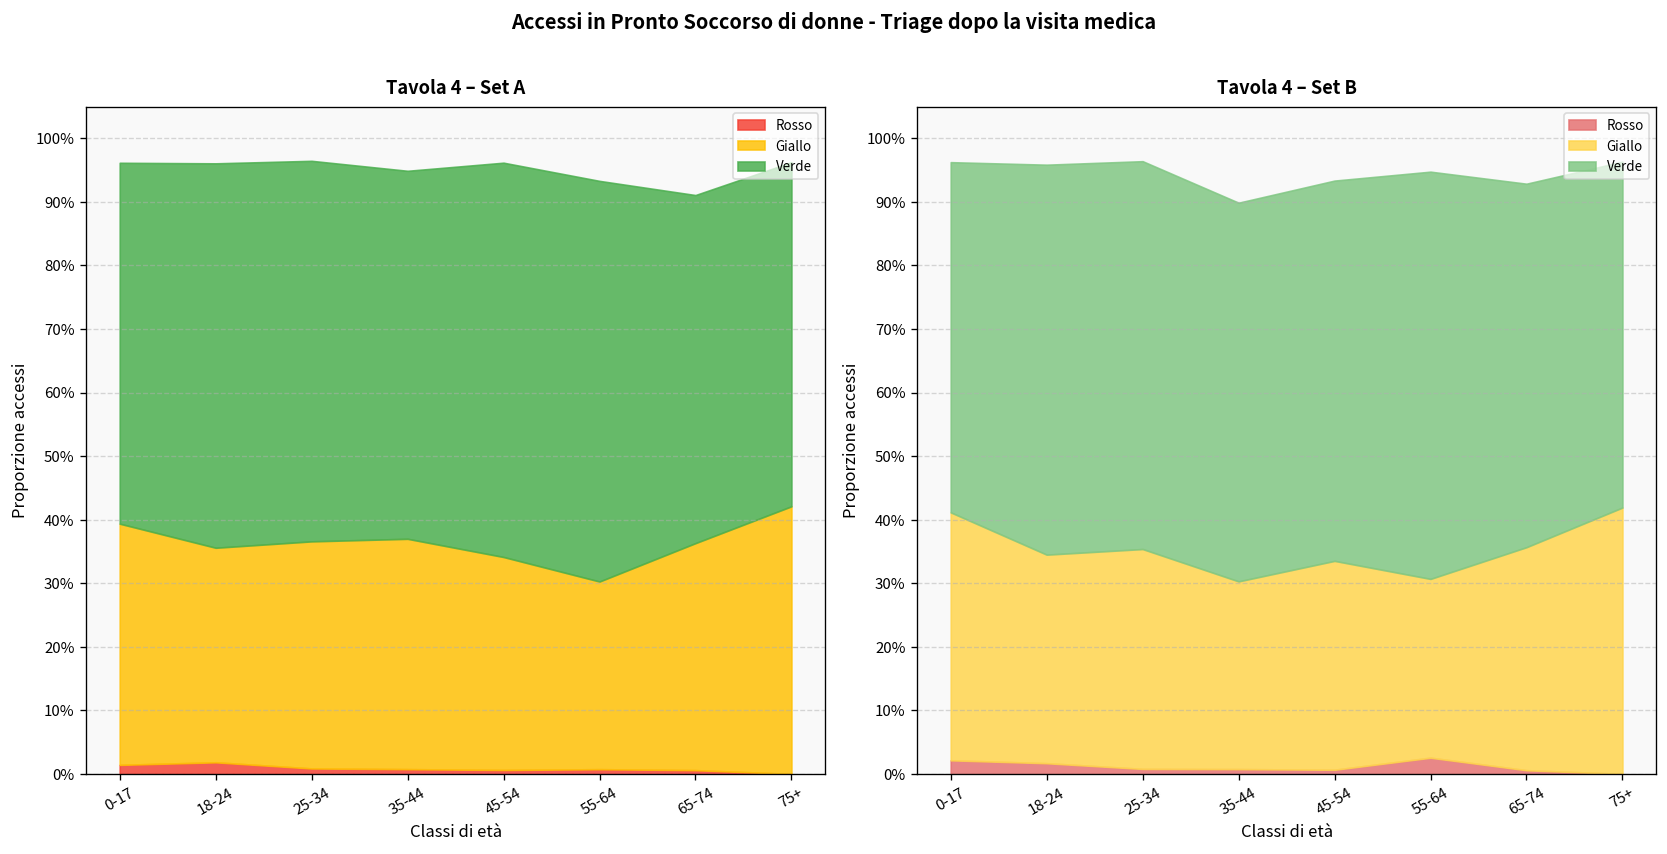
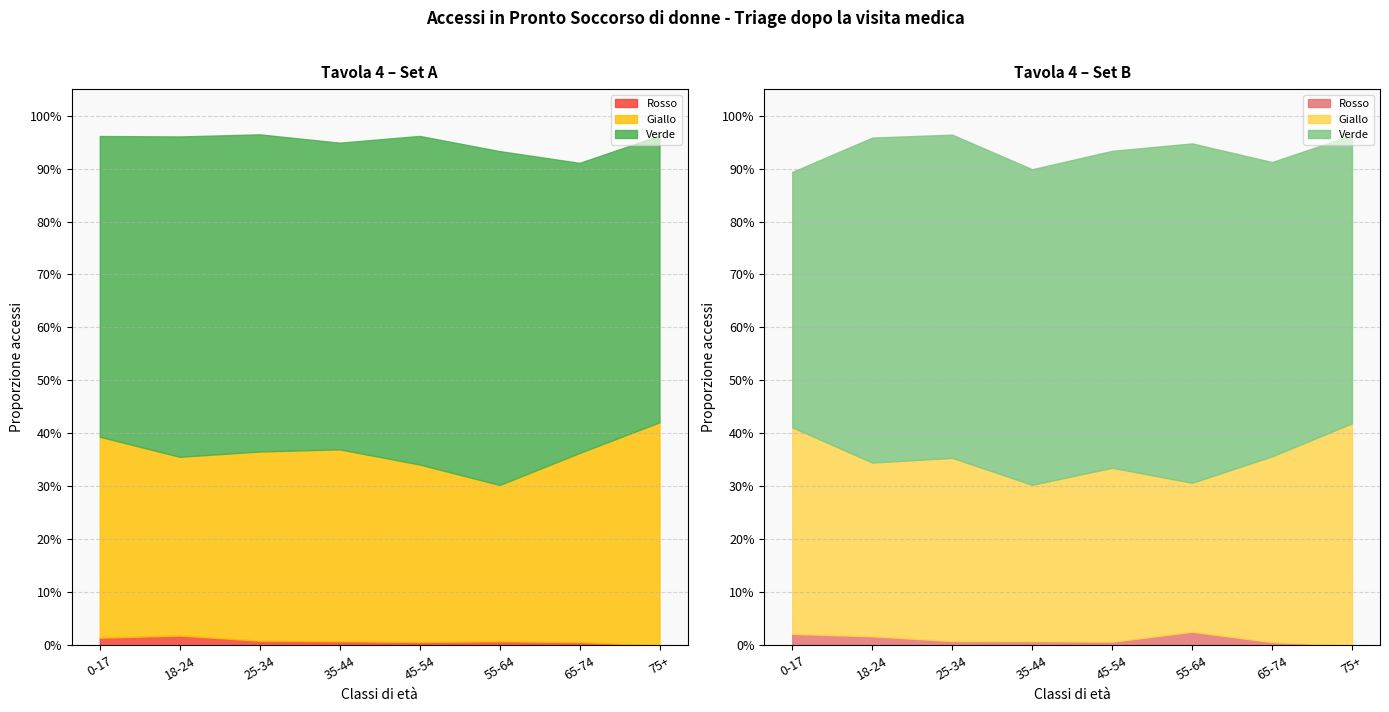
  {
    "Tavola 4 – Set B": {
      "Rosso": {
        "0-17": "2%",
        "18-24": "2%",
        "25-34": "1%",
        "35-44": "1%",
        "45-54": "1%",
        "55-64": "3%",
        "65-74": "1%",
        "75+": "0%"
      },
      "Giallo": {
        "0-17": "39%",
        "18-24": "33%",
        "25-34": "35%",
        "35-44": "30%",
        "45-54": "33%",
        "55-64": "28%",
        "65-74": "35%",
        "75+": "42%"
      },
      "Verde": {
-       "0-17": "55%",
+       "0-17": "48%",
        "18-24": "61%",
        "25-34": "61%",
        "35-44": "60%",
        "45-54": "60%",
        "55-64": "64%",
-       "65-74": "57%"
+       "65-74": "56%"
      }
    }
  }
